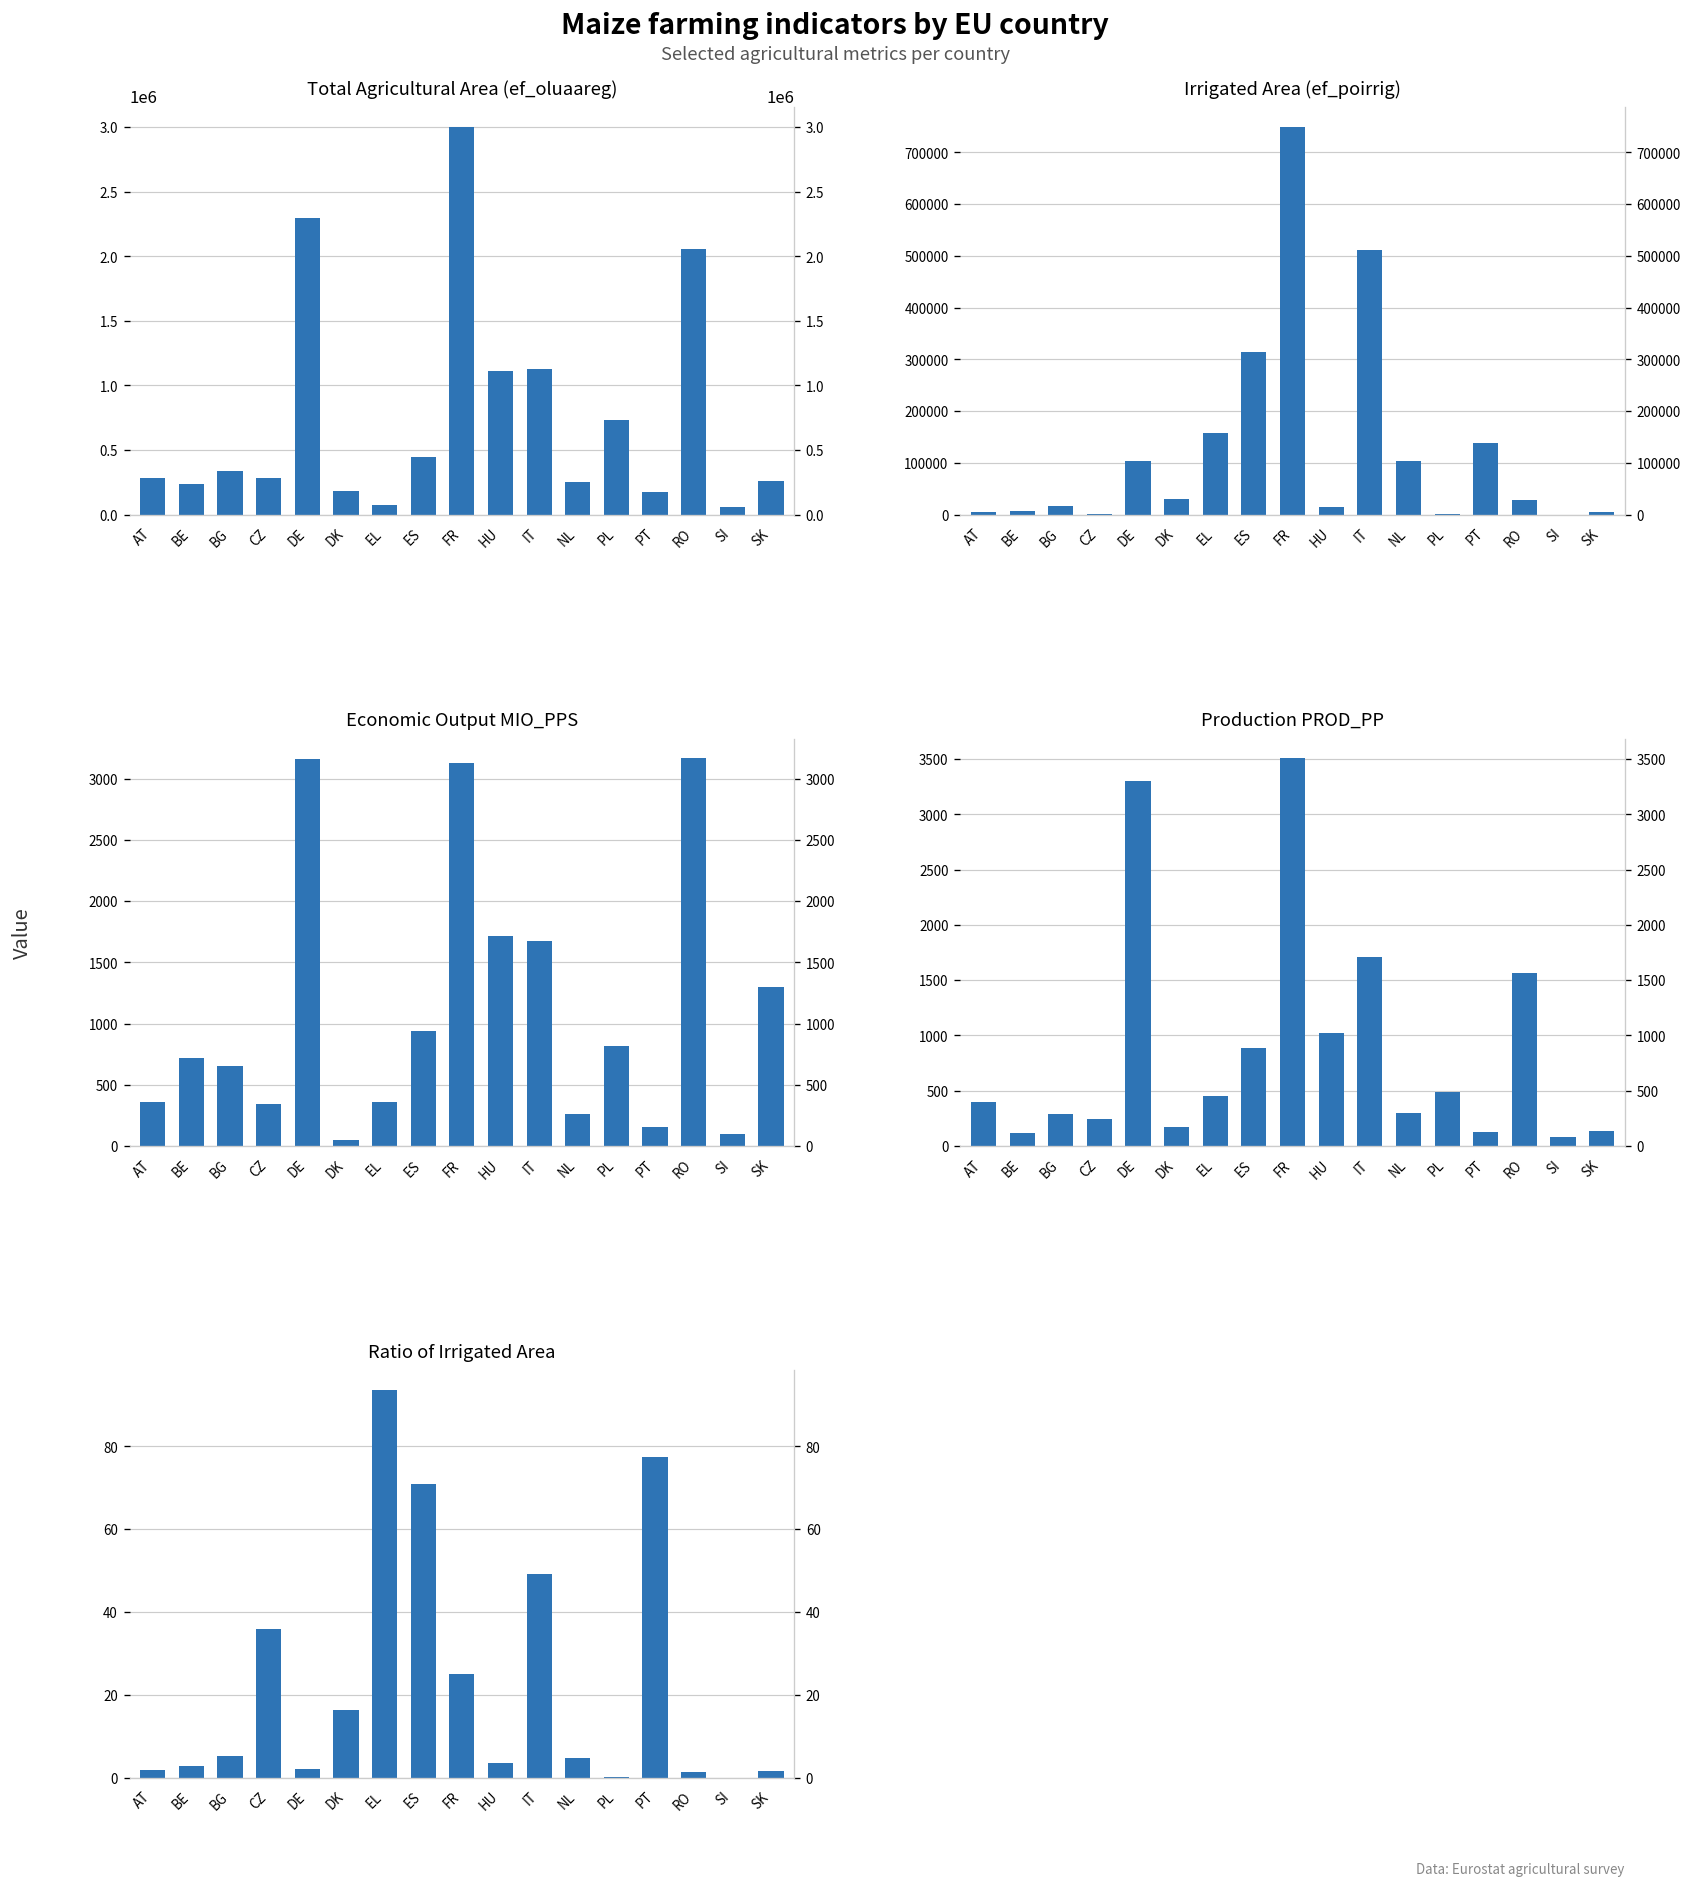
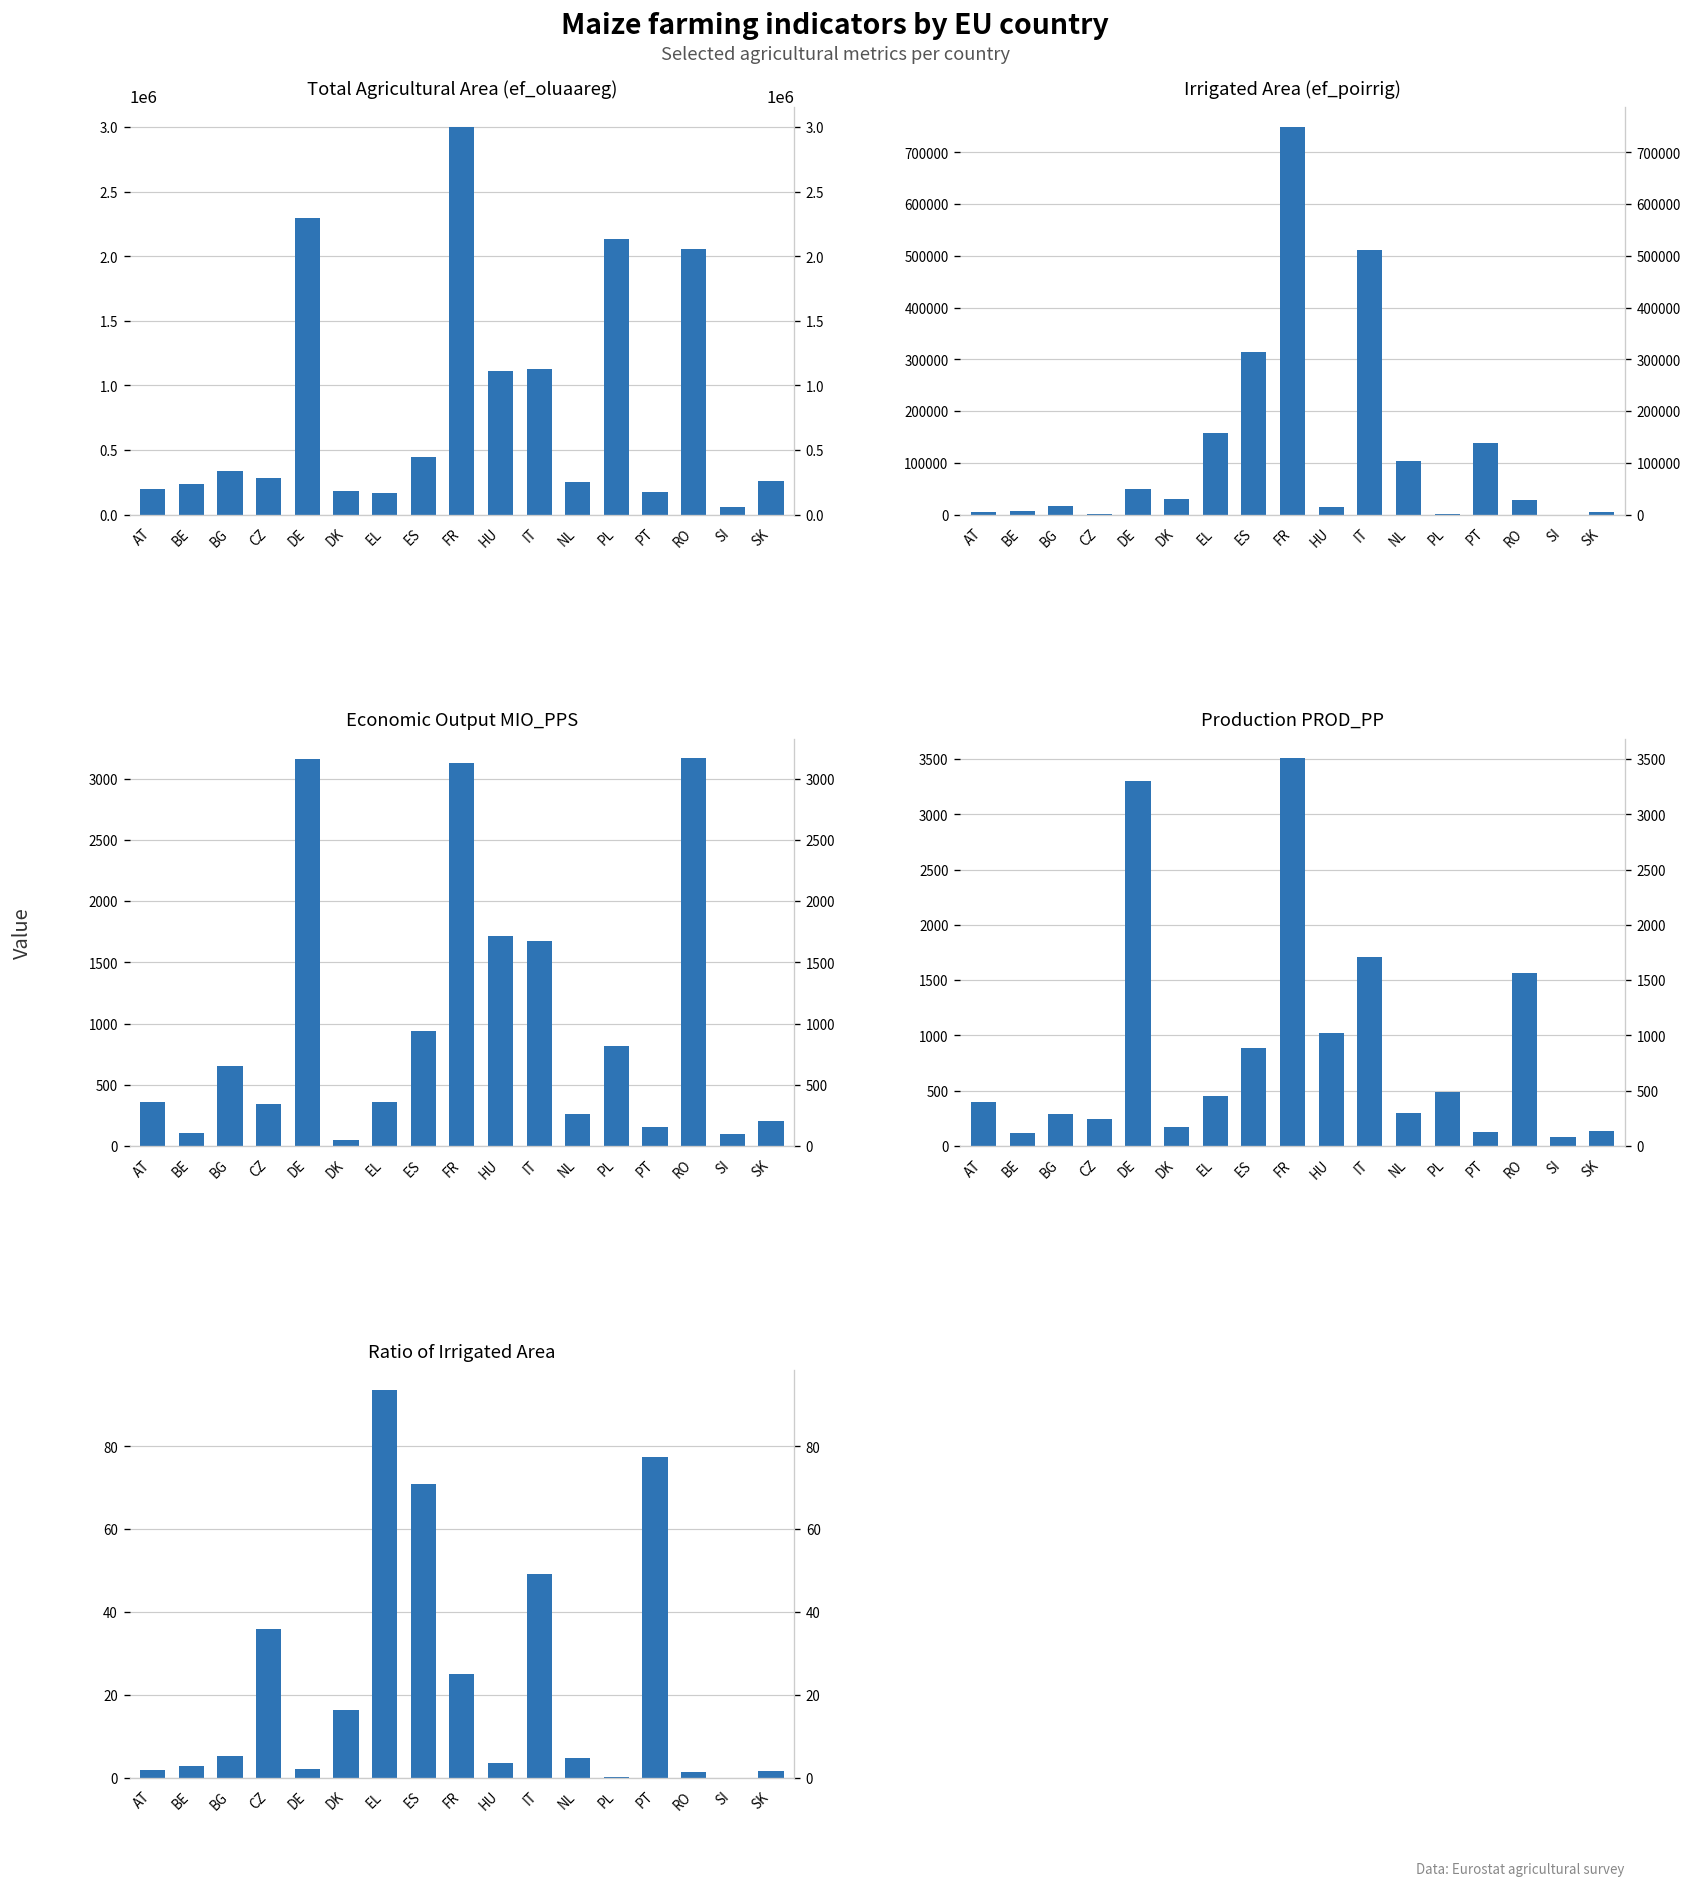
  {
    "Total Agricultural Area (ef_oluaareg)": {
-     "AT": 280000,
+     "AT": 200000,
      "BE": 240000,
      "BG": 340000,
      "CZ": 280000,
      "DE": 2300000,
      "DK": 180000,
-     "EL": 80000,
+     "EL": 170000,
      "ES": 440000,
      "FR": 3000000,
      "HU": 1110000,
      "IT": 1120000,
      "NL": 260000,
-     "PL": 730000,
+     "PL": 2130000,
      "PT": 180000,
      "RO": 2060000,
      "SI": 60000,
      "SK": 260000
    },
    "Irrigated Area (ef_poirrig)": {
      "BE": 10000,
      "BG": 20000,
-     "DE": 100000,
+     "DE": 50000,
      "DK": 30000,
      "EL": 160000,
      "ES": 310000,
      "FR": 750000,
      "HU": 10000,
      "IT": 510000,
      "NL": 100000,
      "PT": 140000,
      "RO": 30000
    },
    "Economic Output MIO_PPS": {
      "AT": 360,
-     "BE": 720,
+     "BE": 110,
      "BG": 660,
      "CZ": 340,
      "DE": 3160,
      "DK": 50,
      "EL": 360,
      "ES": 940,
      "FR": 3130,
      "HU": 1720,
      "IT": 1680,
      "NL": 270,
      "PL": 820,
      "PT": 160,
      "RO": 3170,
      "SI": 100,
-     "SK": 1300
+     "SK": 210
    },
    "Production PROD_PP": {
      "AT": 400,
      "BE": 100,
      "BG": 300,
      "CZ": 200,
      "DE": 3300,
      "DK": 200,
      "EL": 500,
      "ES": 900,
      "FR": 3500,
      "HU": 1000,
      "IT": 1700,
      "NL": 300,
      "PL": 500,
      "PT": 100,
      "RO": 1600,
      "SI": 100,
      "SK": 100
    },
    "Ratio of Irrigated Area": {
      "AT": 2,
      "BE": 3,
      "BG": 5,
      "CZ": 36,
      "DE": 2,
      "DK": 16,
      "EL": 94,
      "ES": 71,
      "FR": 25,
      "HU": 4,
      "IT": 49,
      "NL": 5,
      "PT": 77,
      "RO": 1,
      "SI": 0,
      "SK": 2
    }
  }
